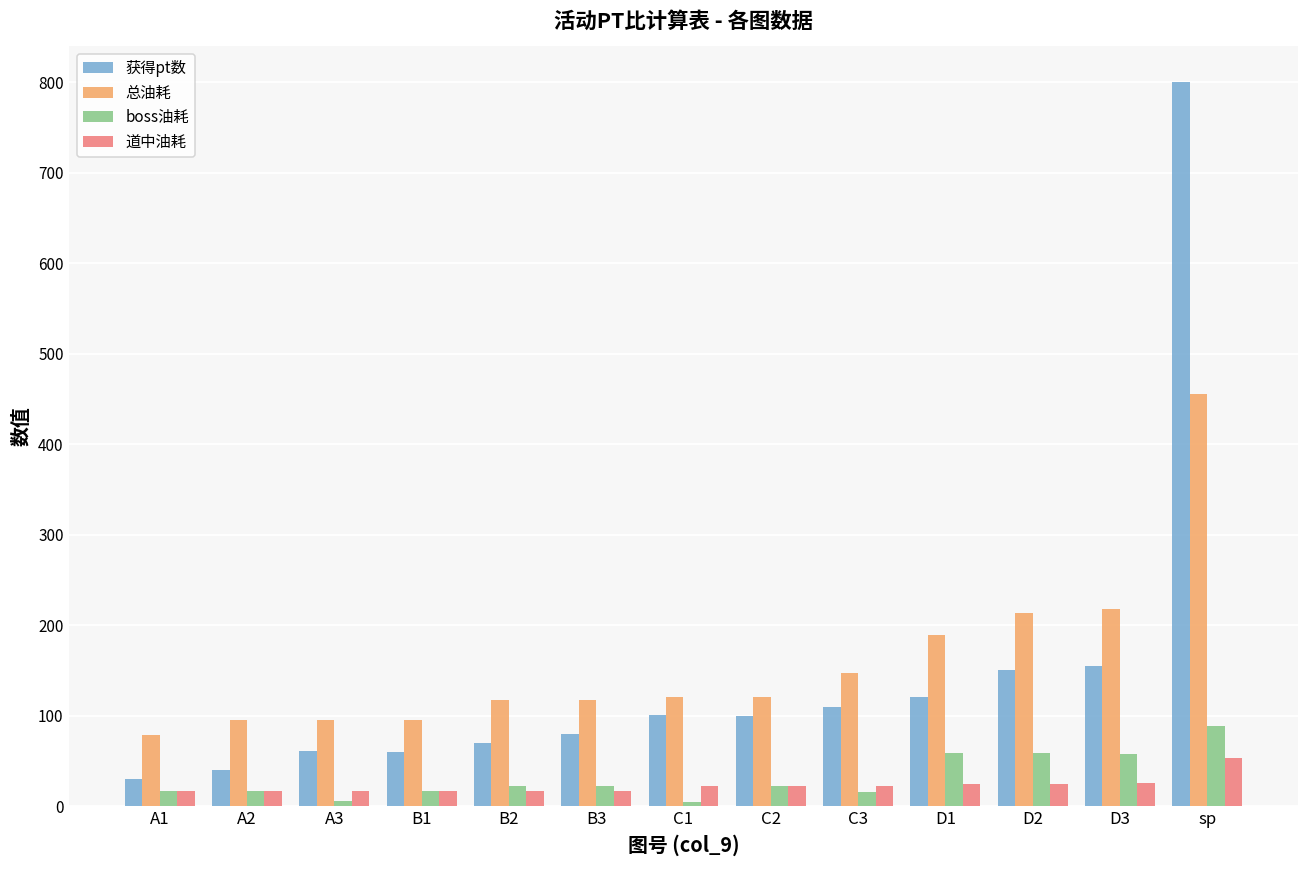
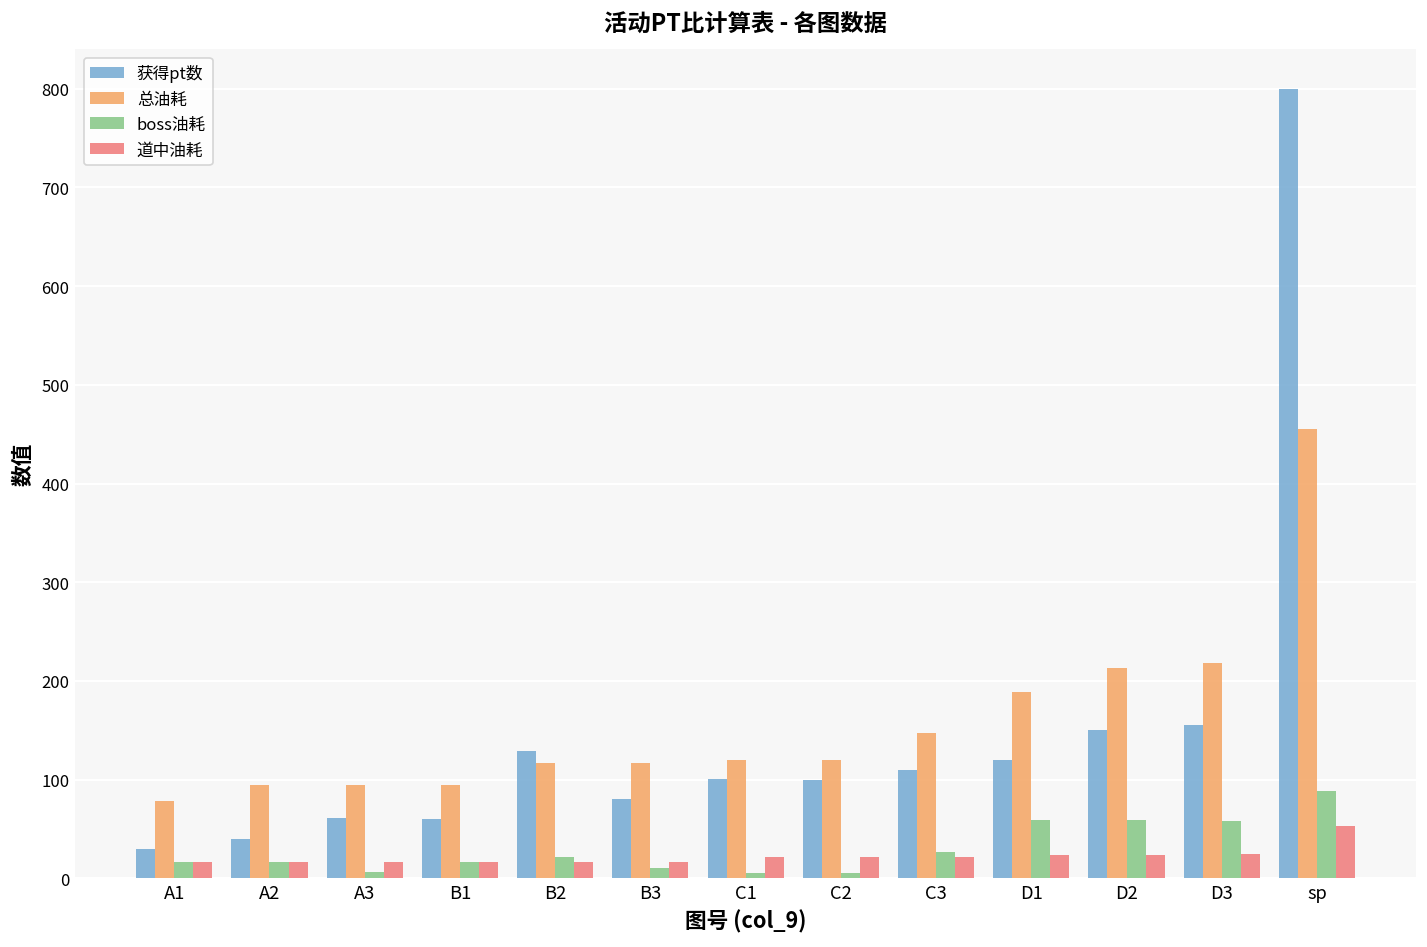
  {
    "获得pt数": {
      "A1": 30,
      "A2": 40,
      "A3": 60,
      "B1": 60,
-     "B2": 70,
+     "B2": 130,
      "B3": 80,
      "C1": 100,
      "C2": 100,
      "C3": 110,
      "D1": 120,
      "D2": 150,
      "D3": 160,
      "sp": 800
    },
    "boss油耗": {
      "A1": 20,
      "A2": 20,
      "A3": 10,
      "B1": 20,
      "B2": 20,
-     "B3": 20,
+     "B3": 10,
      "C1": 10,
-     "C2": 20,
-     "C3": 20,
+     "C2": 10,
+     "C3": 30,
      "D1": 60,
      "D2": 60,
      "D3": 60,
      "sp": 90
    }
  }
